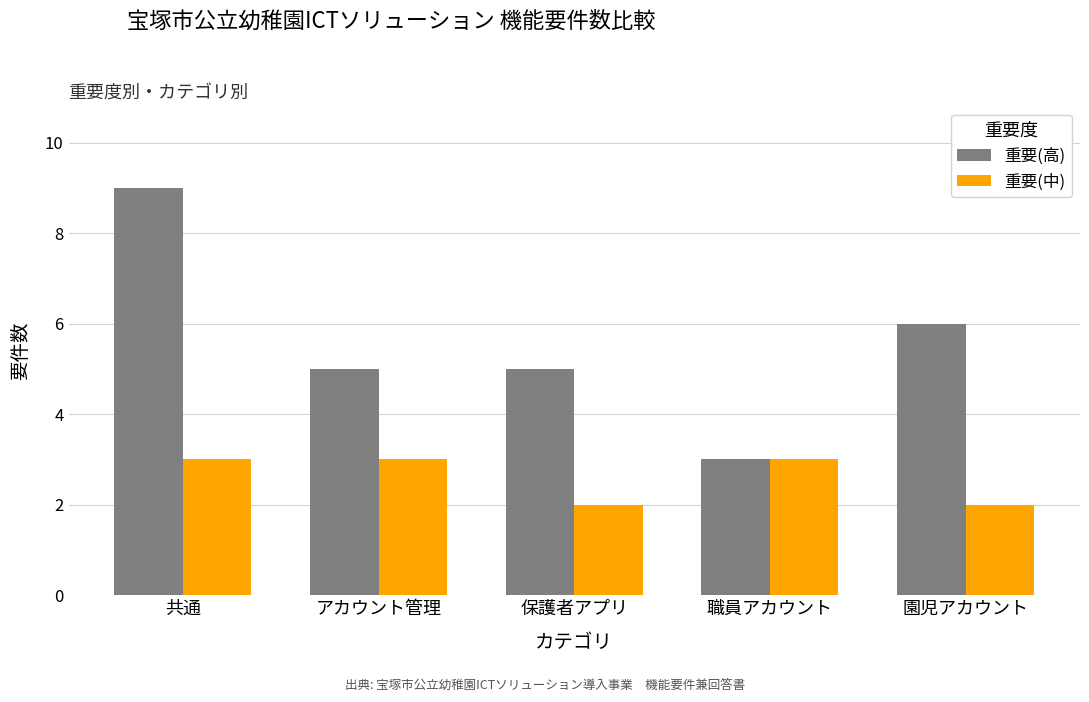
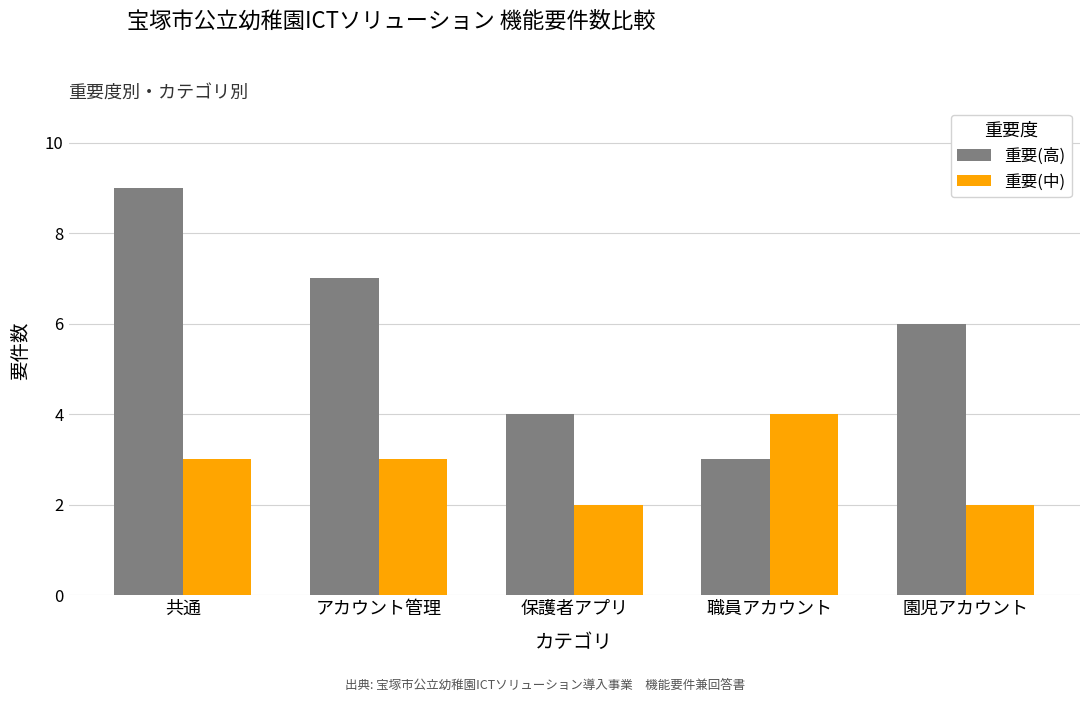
  {
    "重要(高)": {
      "共通": 9,
-     "アカウント管理": 5,
-     "保護者アプリ": 5,
+     "アカウント管理": 7,
+     "保護者アプリ": 4,
      "職員アカウント": 3,
      "園児アカウント": 6
    },
    "重要(中)": {
      "共通": 3,
      "アカウント管理": 3,
      "保護者アプリ": 2,
-     "職員アカウント": 3,
+     "職員アカウント": 4,
      "園児アカウント": 2
    }
  }
